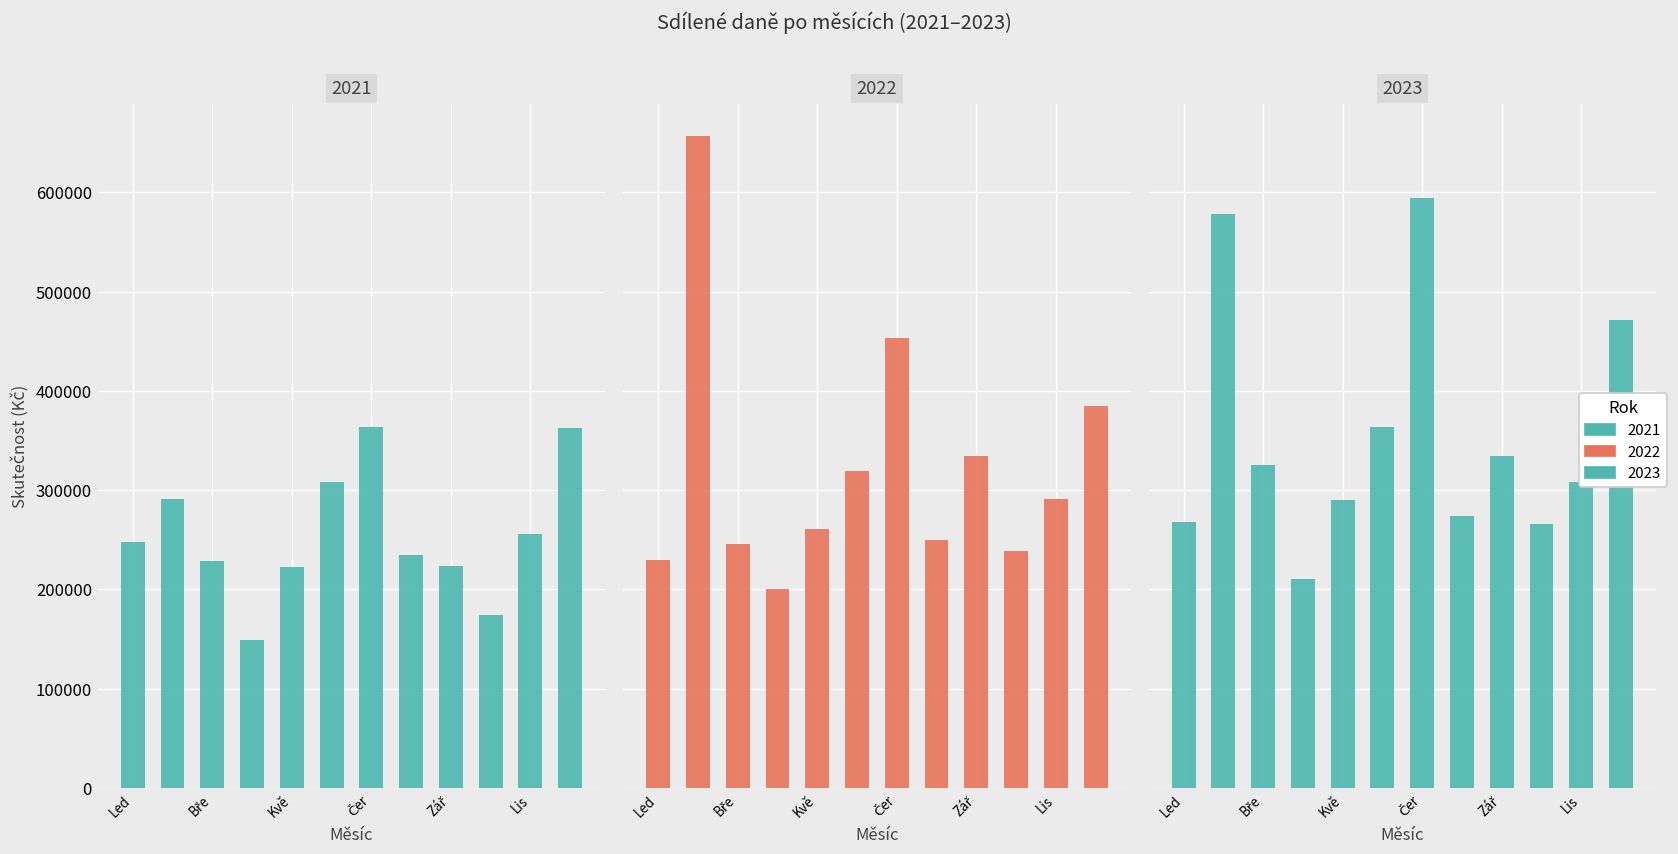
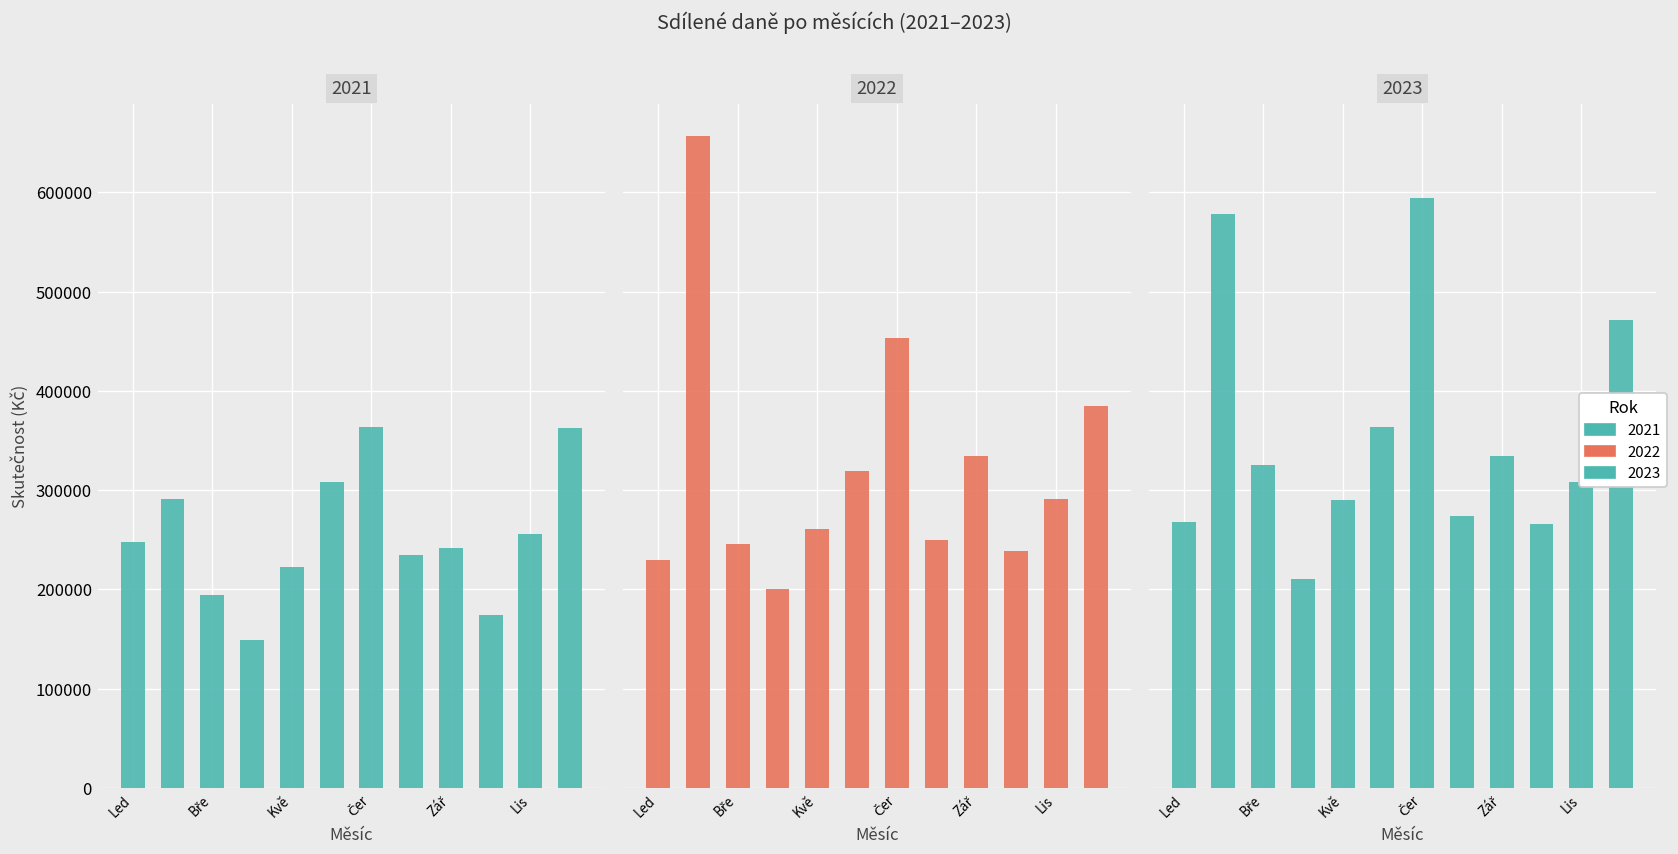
  {
    "2021": {
      "Led": 250000,
-     "Bře": 230000,
+     "Bře": 190000,
      "Kvě": 220000,
      "Čer": 360000,
-     "Zář": 220000,
+     "Zář": 240000,
      "Lis": 260000
    }
  }
